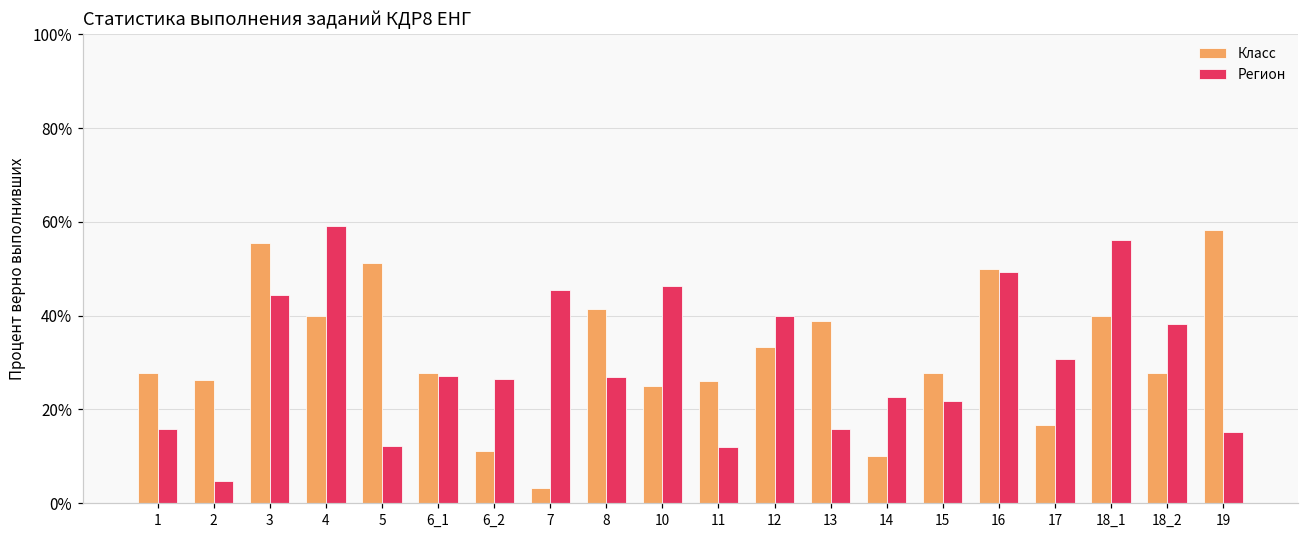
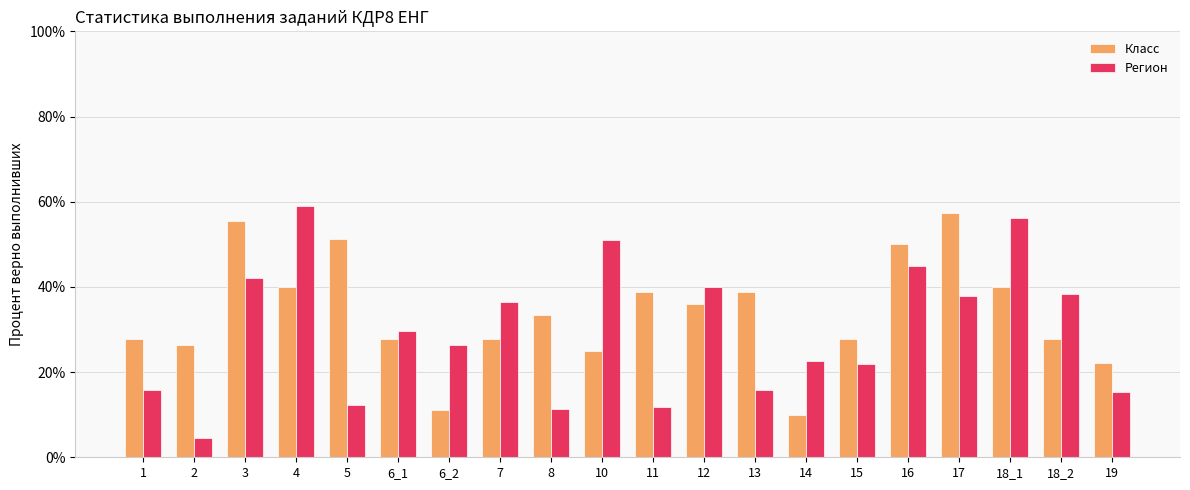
  {
    "Класс": {
      "1": "28%",
      "2": "26%",
      "3": "56%",
      "4": "40%",
      "5": "51%",
      "6_1": "28%",
      "6_2": "11%",
-     "7": "3%",
-     "8": "41%",
+     "7": "28%",
+     "8": "33%",
      "10": "25%",
-     "11": "26%",
-     "12": "33%",
+     "11": "39%",
+     "12": "36%",
      "13": "39%",
      "14": "10%",
      "15": "28%",
      "16": "50%",
-     "17": "17%",
+     "17": "57%",
      "18_1": "40%",
      "18_2": "28%",
-     "19": "58%"
+     "19": "22%"
    },
    "Регион": {
      "1": "16%",
      "2": "5%",
-     "3": "44%",
+     "3": "42%",
      "4": "59%",
      "5": "12%",
-     "6_1": "27%",
+     "6_1": "30%",
      "6_2": "26%",
-     "7": "46%",
-     "8": "27%",
-     "10": "46%",
+     "7": "36%",
+     "8": "11%",
+     "10": "51%",
      "11": "12%",
      "12": "40%",
      "13": "16%",
      "14": "23%",
      "15": "22%",
-     "16": "49%",
-     "17": "31%",
+     "16": "45%",
+     "17": "38%",
      "18_1": "56%",
      "18_2": "38%",
      "19": "15%"
    }
  }
